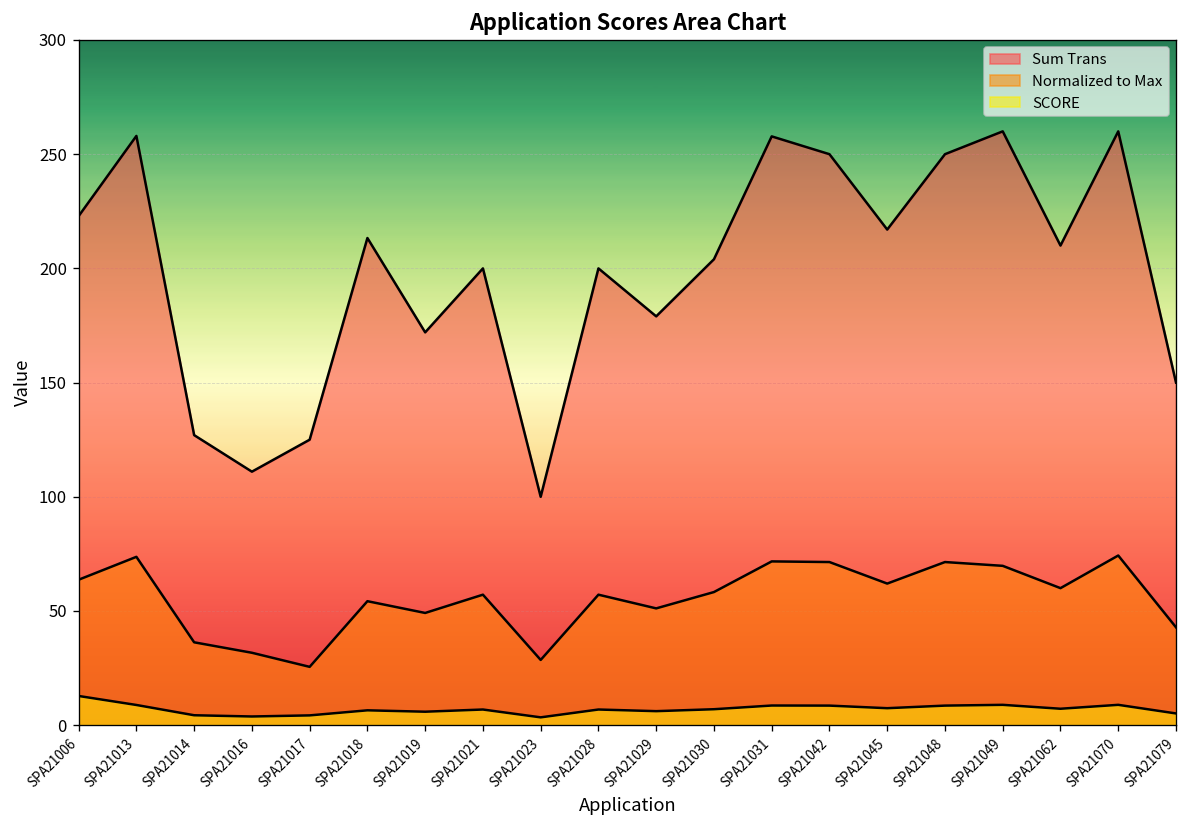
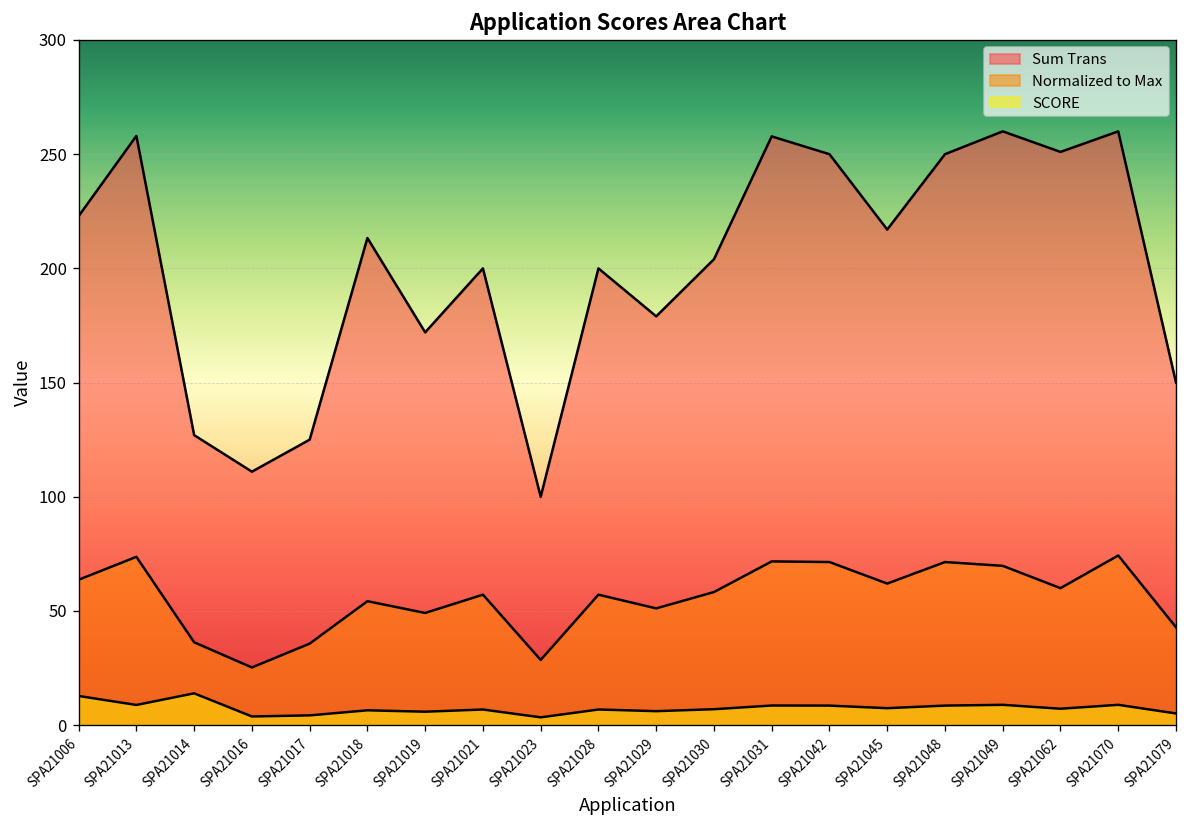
  {
    "Sum Trans": {
      "SPA21006": 223,
      "SPA21013": 258,
      "SPA21014": 127,
      "SPA21016": 111,
      "SPA21017": 125,
      "SPA21018": 213,
      "SPA21019": 172,
      "SPA21021": 200,
      "SPA21023": 100,
      "SPA21028": 200,
      "SPA21029": 179,
      "SPA21030": 204,
      "SPA21031": 258,
      "SPA21042": 250,
      "SPA21045": 217,
      "SPA21048": 250,
      "SPA21049": 260,
-     "SPA21062": 210,
+     "SPA21062": 251,
      "SPA21070": 260,
      "SPA21079": 150
    },
    "Normalized to Max": {
      "SPA21006": 64,
      "SPA21013": 74,
      "SPA21014": 36,
-     "SPA21016": 32,
-     "SPA21017": 26,
+     "SPA21016": 25,
+     "SPA21017": 36,
      "SPA21018": 54,
      "SPA21019": 49,
      "SPA21021": 57,
      "SPA21023": 29,
      "SPA21028": 57,
      "SPA21029": 51,
      "SPA21030": 58,
      "SPA21031": 72,
      "SPA21042": 71,
      "SPA21045": 62,
      "SPA21048": 71,
      "SPA21049": 70,
      "SPA21062": 60,
      "SPA21070": 74,
      "SPA21079": 43
    },
    "SCORE": {
      "SPA21006": 13,
      "SPA21013": 9,
-     "SPA21014": 4,
+     "SPA21014": 14,
      "SPA21016": 4,
      "SPA21017": 4,
      "SPA21018": 7,
      "SPA21019": 6,
      "SPA21021": 7,
      "SPA21023": 3,
      "SPA21028": 7,
      "SPA21029": 6,
      "SPA21030": 7,
      "SPA21031": 9,
      "SPA21042": 9,
      "SPA21045": 7,
      "SPA21048": 9,
      "SPA21049": 9,
      "SPA21062": 7,
      "SPA21070": 9,
      "SPA21079": 5
    }
  }
